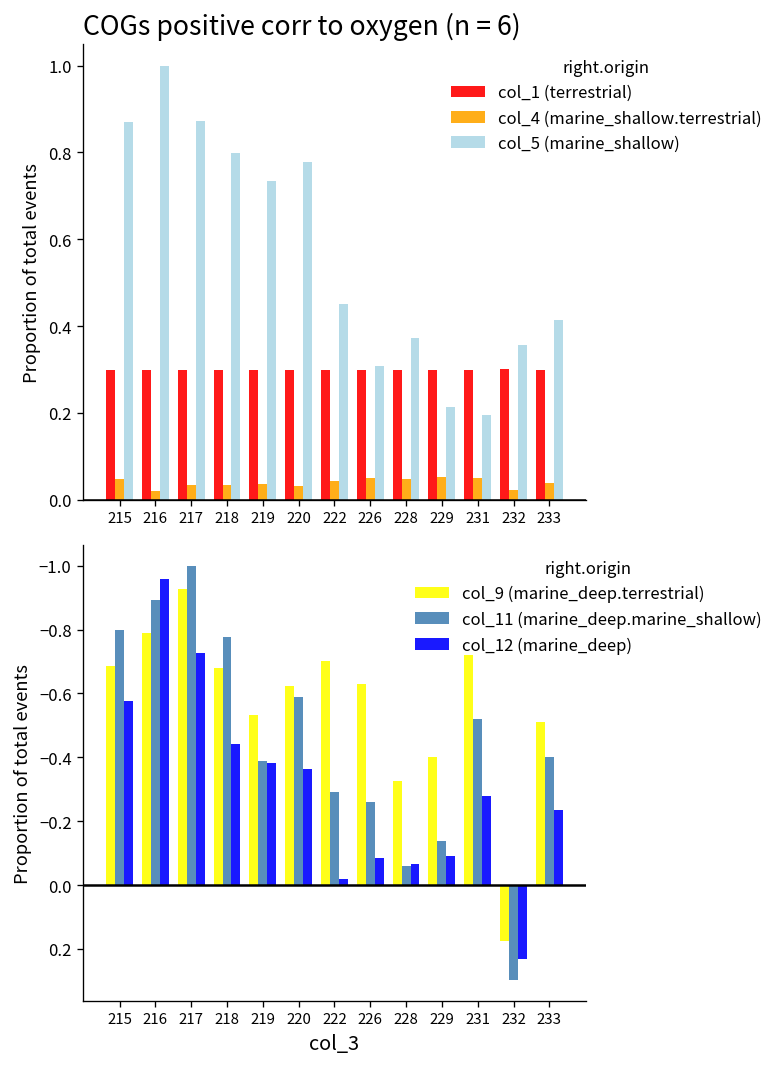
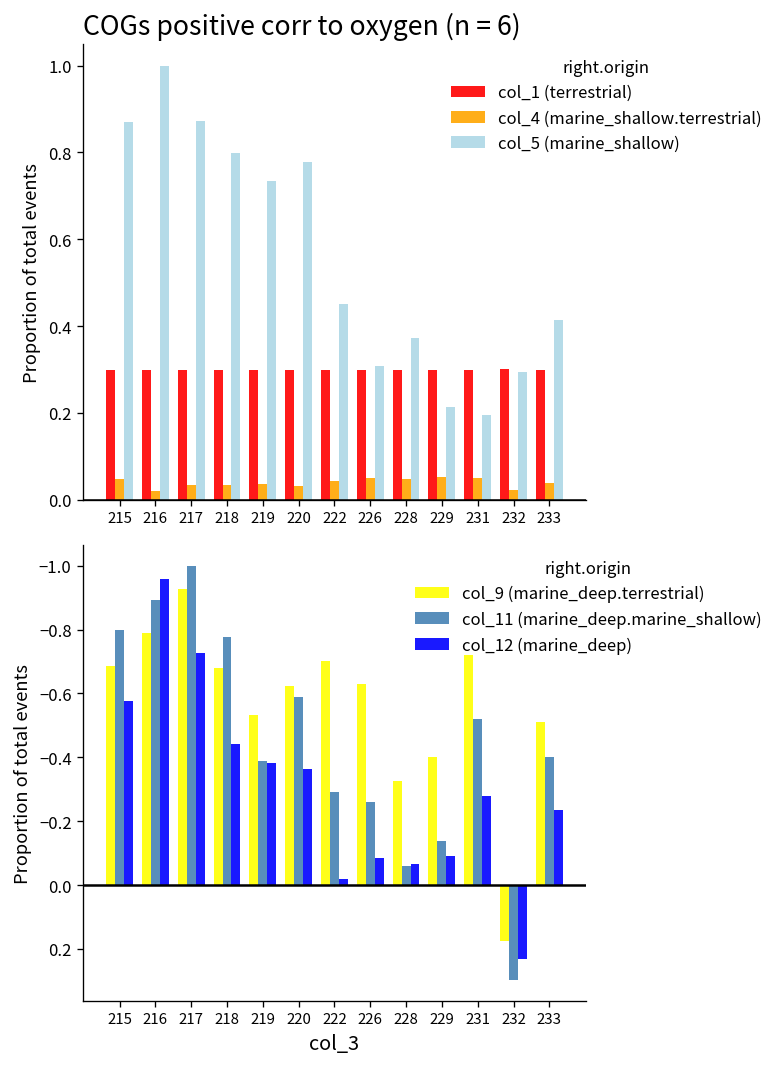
  {
    "COGs positive corr to oxygen (n = 6)": {
      "col_1 (terrestrial)": {
        "215": 0.30,
        "216": 0.30,
        "217": 0.30,
        "218": 0.30,
        "219": 0.30,
        "220": 0.30,
        "222": 0.30,
        "226": 0.30,
        "228": 0.30,
        "229": 0.30,
        "231": 0.30,
        "232": 0.30,
        "233": 0.30
      },
      "col_4 (marine_shallow.terrestrial)": {
        "215": 0.05,
        "216": 0.02,
        "217": 0.03,
        "218": 0.03,
        "219": 0.04,
        "220": 0.03,
        "222": 0.04,
        "226": 0.05,
        "228": 0.05,
        "229": 0.05,
        "231": 0.05,
        "232": 0.02,
        "233": 0.04
      },
      "col_5 (marine_shallow)": {
        "215": 0.87,
        "216": 1.00,
        "217": 0.87,
        "218": 0.80,
        "219": 0.74,
        "220": 0.78,
        "222": 0.45,
        "226": 0.31,
        "228": 0.37,
        "229": 0.21,
        "231": 0.19,
-       "232": 0.36,
+       "232": 0.29,
        "233": 0.41
      }
    }
  }
